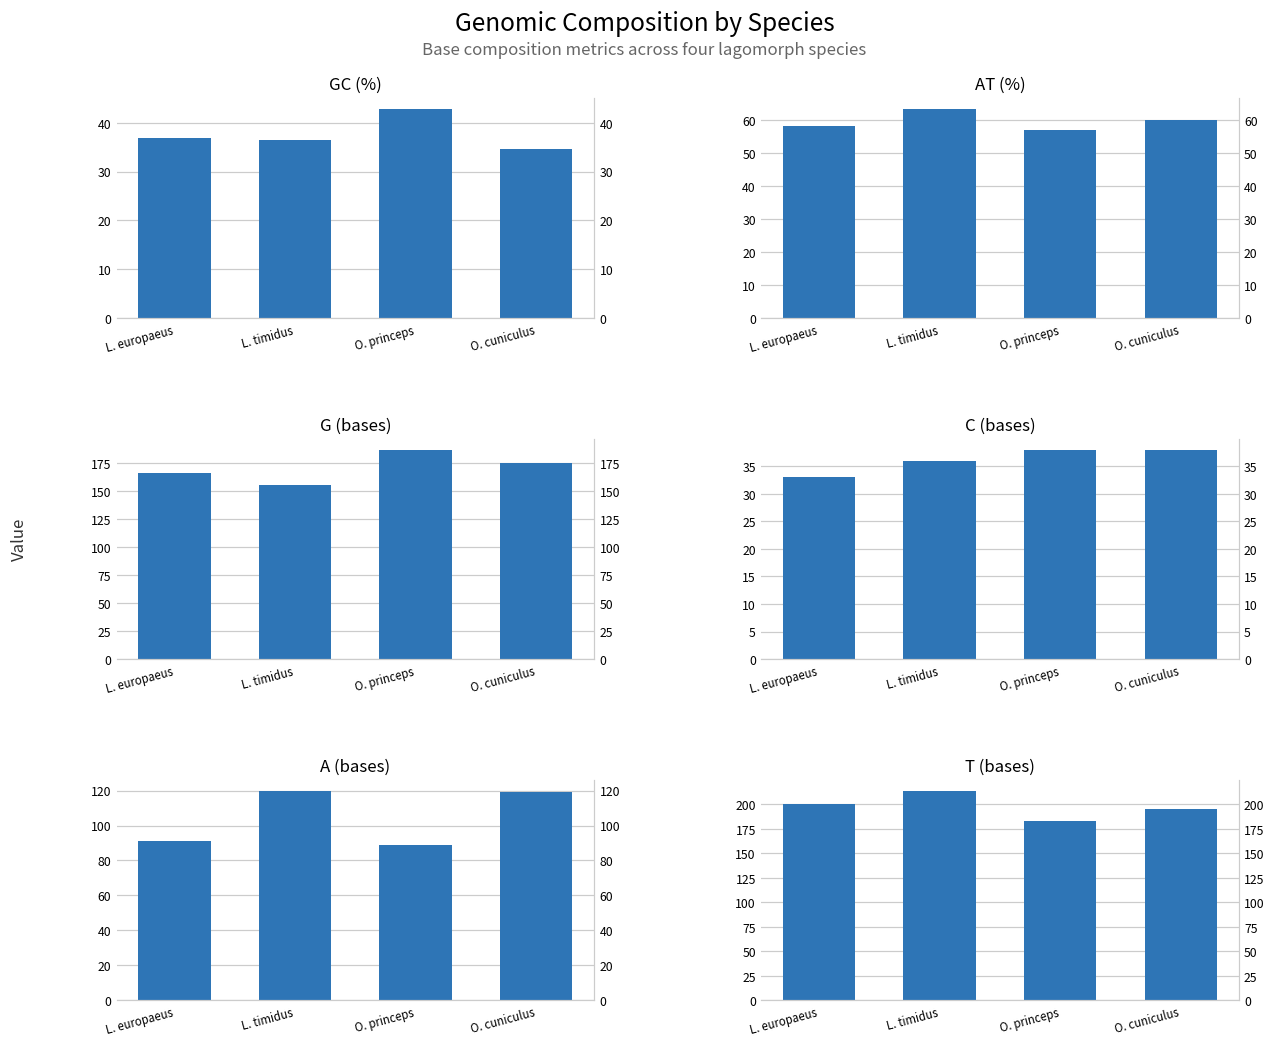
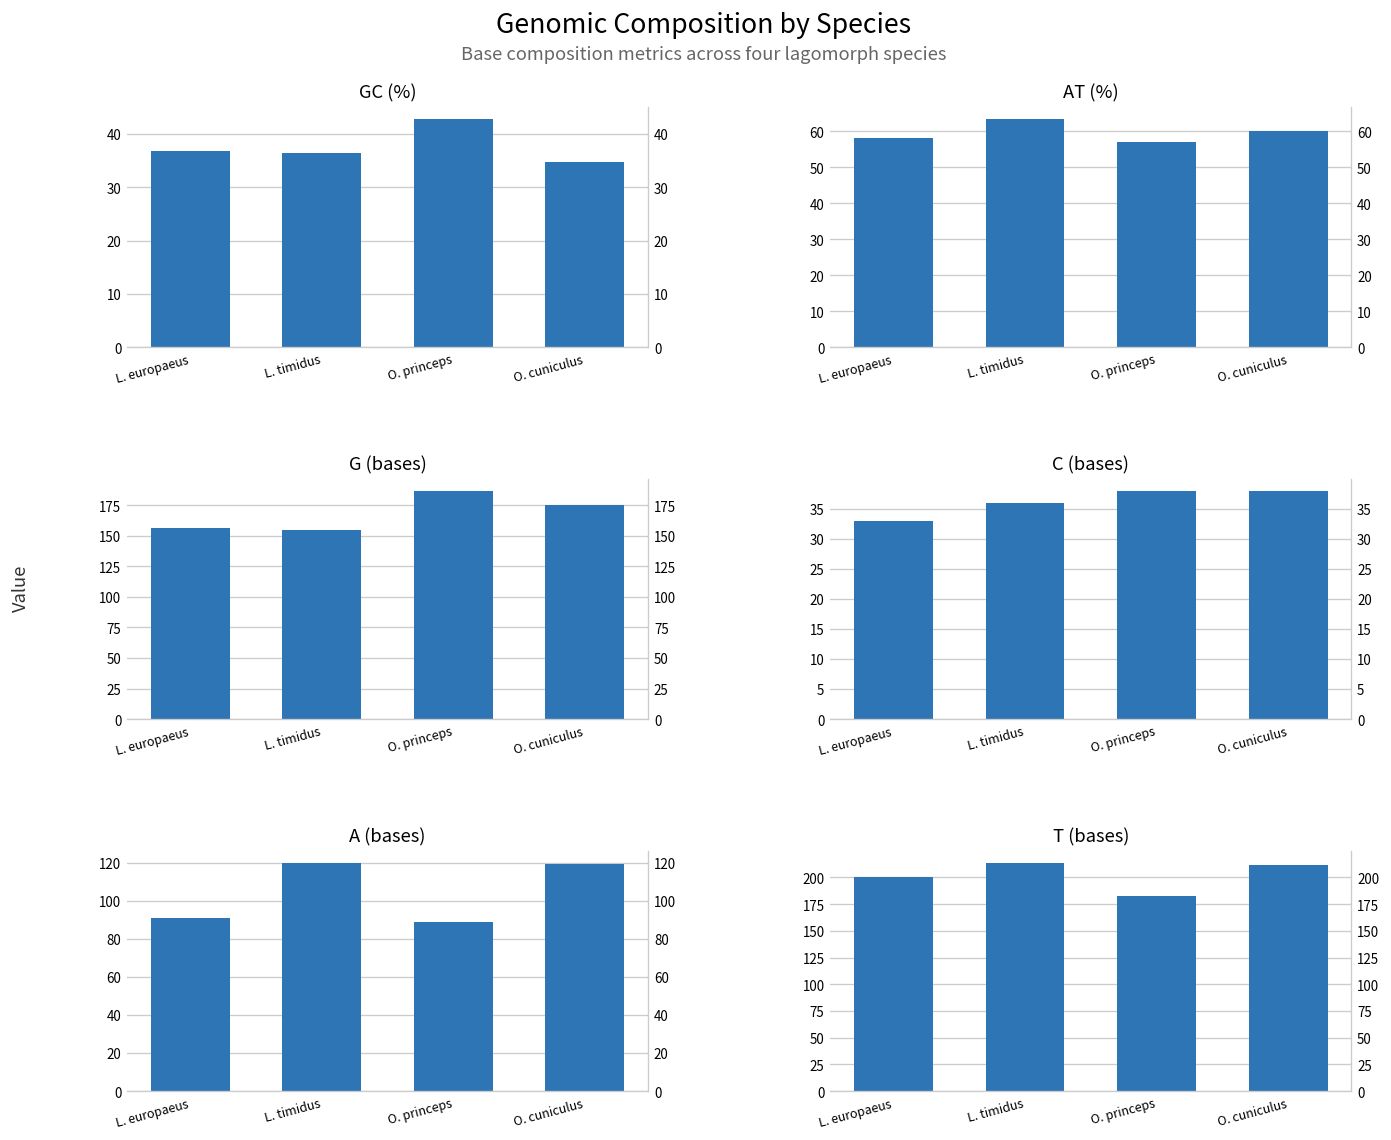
  {
    "GC (%)": {
      "L. europaeus": 37,
      "L. timidus": 36,
      "O. princeps": 43,
      "O. cuniculus": 35
    },
    "AT (%)": {
      "L. europaeus": 58,
      "L. timidus": 64,
      "O. princeps": 57,
      "O. cuniculus": 60
    },
    "G (bases)": {
-     "L. europaeus": 166,
+     "L. europaeus": 156,
      "L. timidus": 155,
      "O. princeps": 187,
      "O. cuniculus": 175
    },
    "C (bases)": {
      "L. europaeus": 33,
      "L. timidus": 36,
      "O. princeps": 38,
      "O. cuniculus": 38
    },
    "A (bases)": {
      "L. europaeus": 91,
      "L. timidus": 120,
      "O. princeps": 89,
      "O. cuniculus": 119
    },
    "T (bases)": {
      "L. europaeus": 200,
      "L. timidus": 210,
      "O. princeps": 180,
-     "O. cuniculus": 200
+     "O. cuniculus": 210
    }
  }
